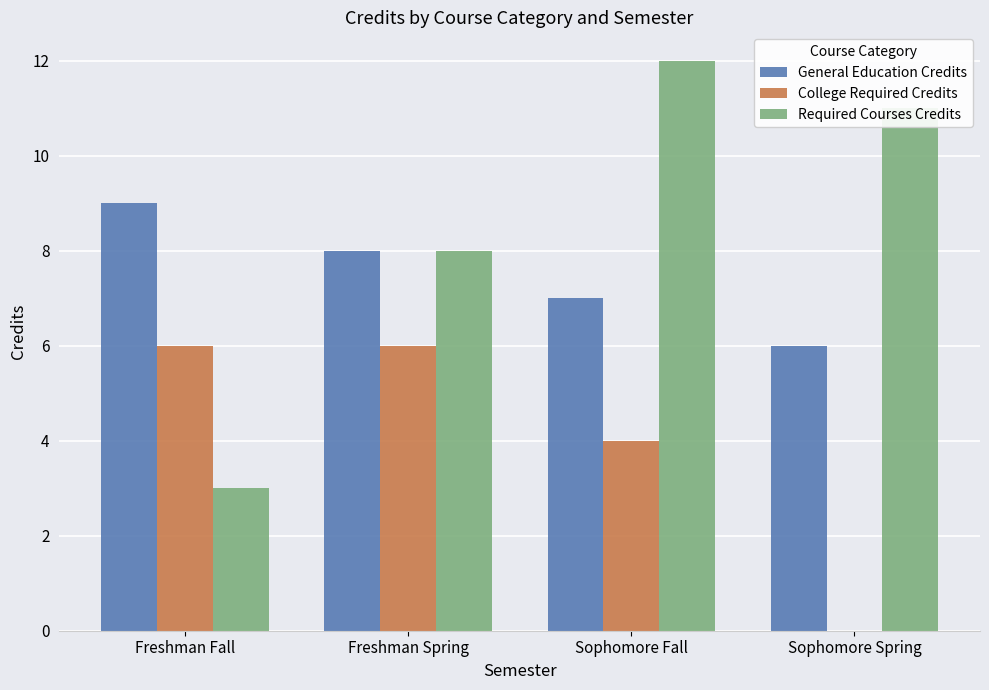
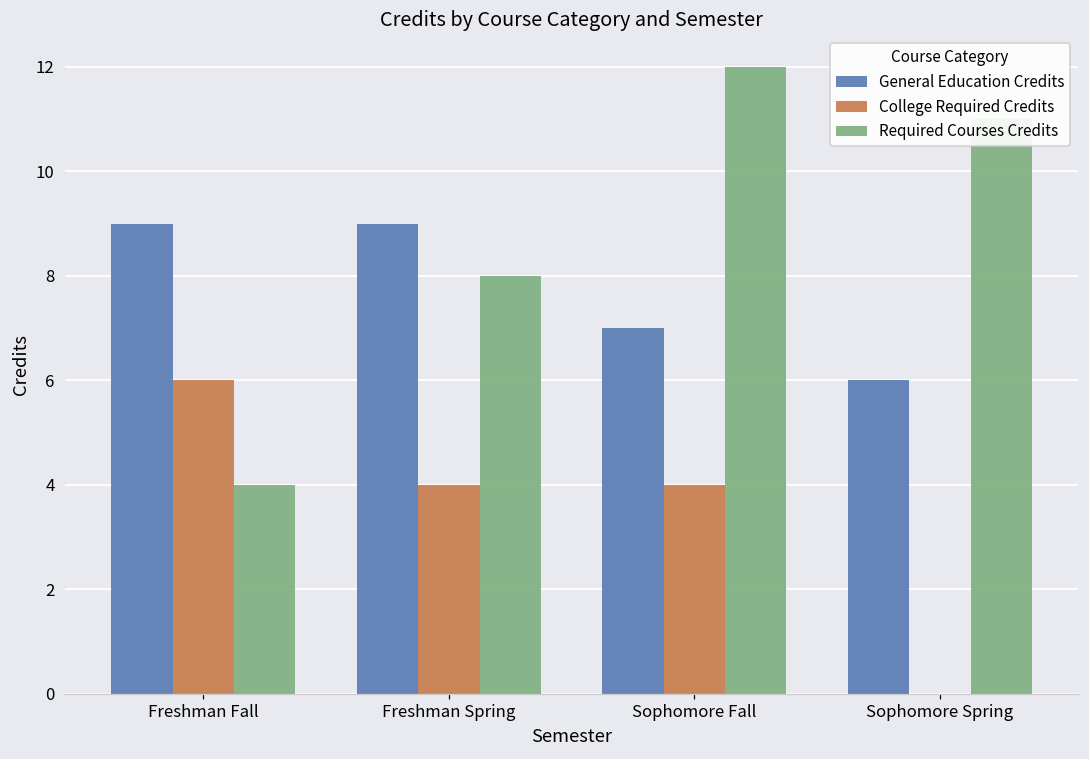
  {
    "General Education Credits": {
      "Freshman Fall": 9,
-     "Freshman Spring": 8,
+     "Freshman Spring": 9,
      "Sophomore Fall": 7,
      "Sophomore Spring": 6
    },
    "College Required Credits": {
      "Freshman Fall": 6,
-     "Freshman Spring": 6,
+     "Freshman Spring": 4,
      "Sophomore Fall": 4,
      "Sophomore Spring": 0
    },
    "Required Courses Credits": {
-     "Freshman Fall": 3,
+     "Freshman Fall": 4,
      "Freshman Spring": 8,
      "Sophomore Fall": 12
    }
  }
